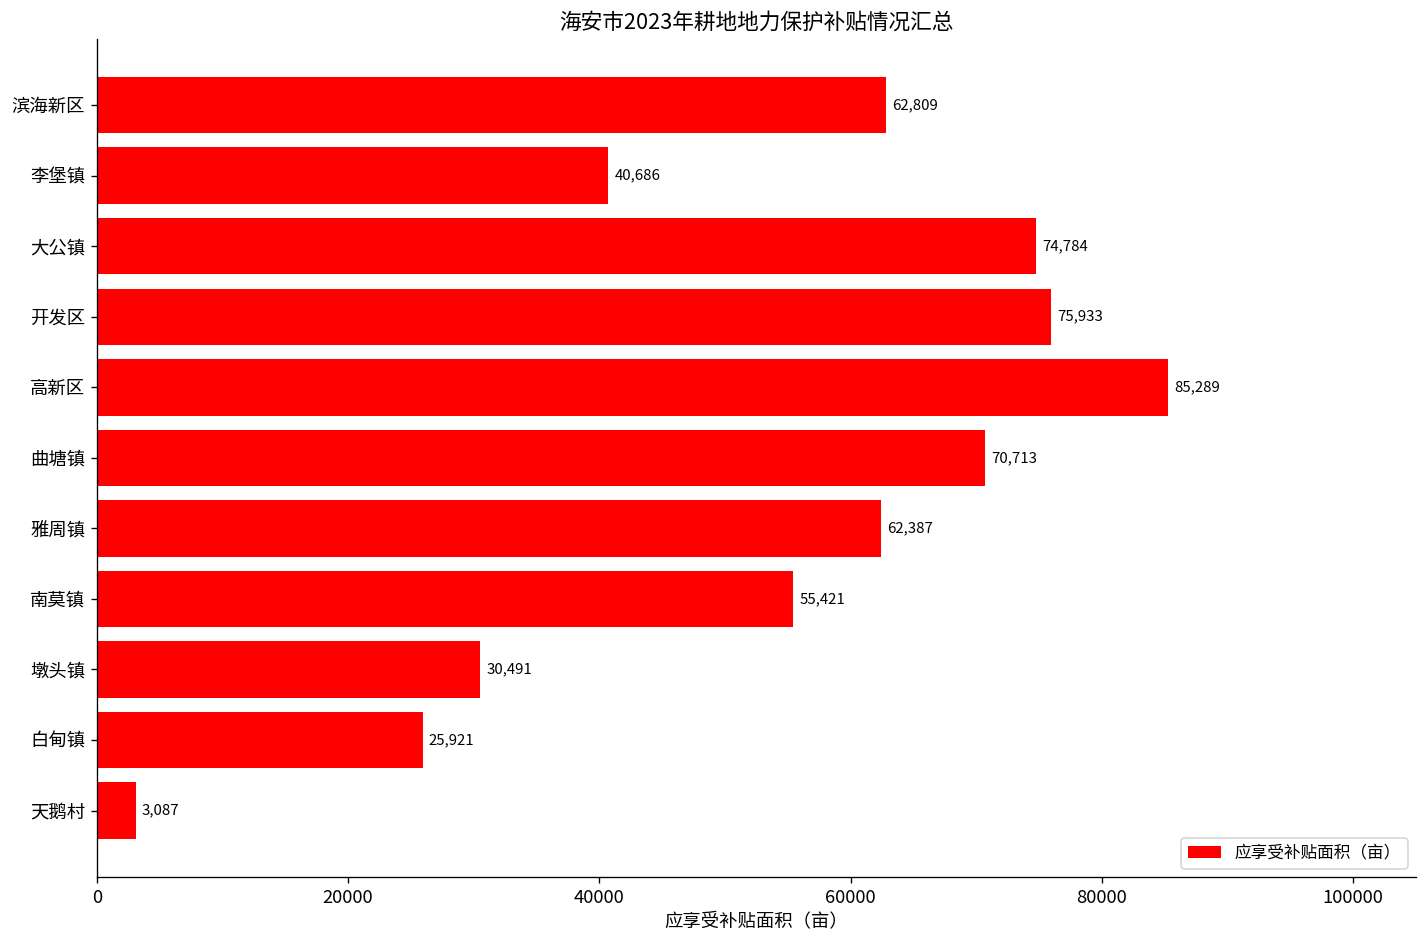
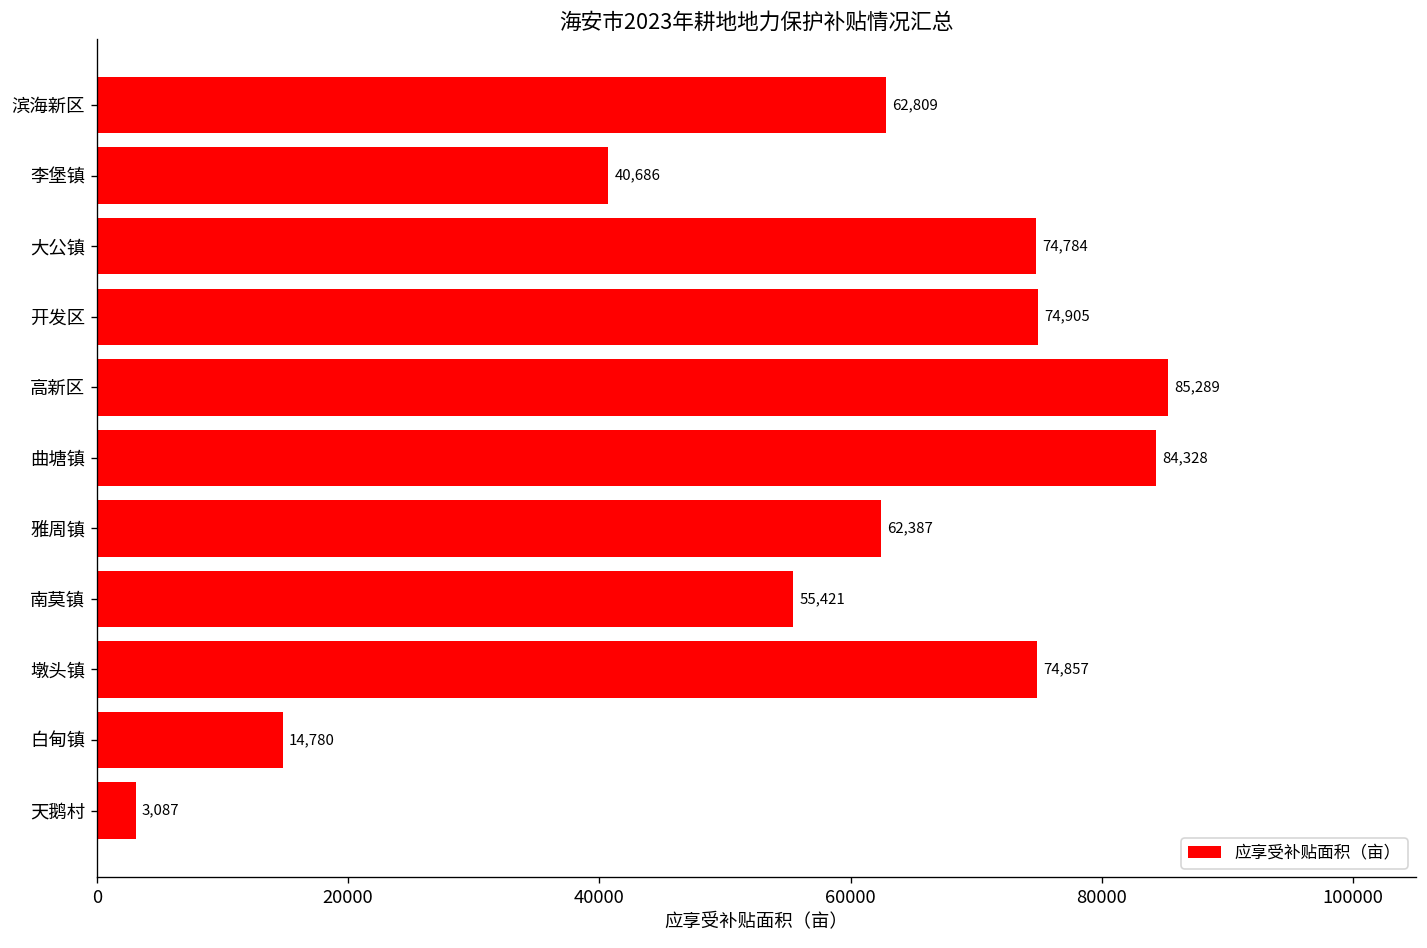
  {
    "滨海新区": "62,809",
    "李堡镇": "40,686",
    "大公镇": "74,784",
-   "开发区": "75,933",
+   "开发区": "74,905",
    "高新区": "85,289",
-   "曲塘镇": "70,713",
+   "曲塘镇": "84,328",
    "雅周镇": "62,387",
    "南莫镇": "55,421",
-   "墩头镇": "30,491",
-   "白甸镇": "25,921",
+   "墩头镇": "74,857",
+   "白甸镇": "14,780",
    "天鹅村": "3,087"
  }
